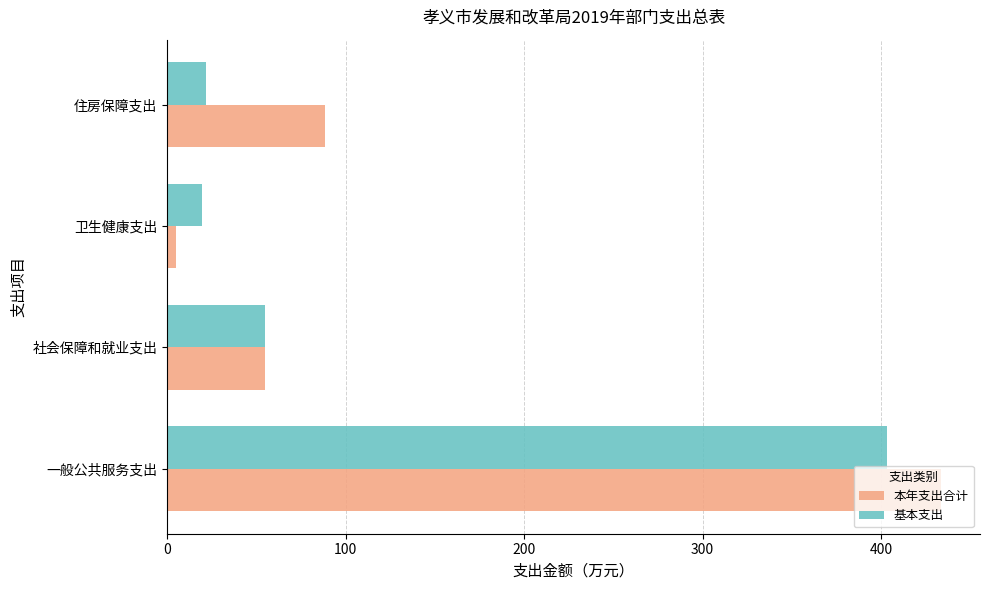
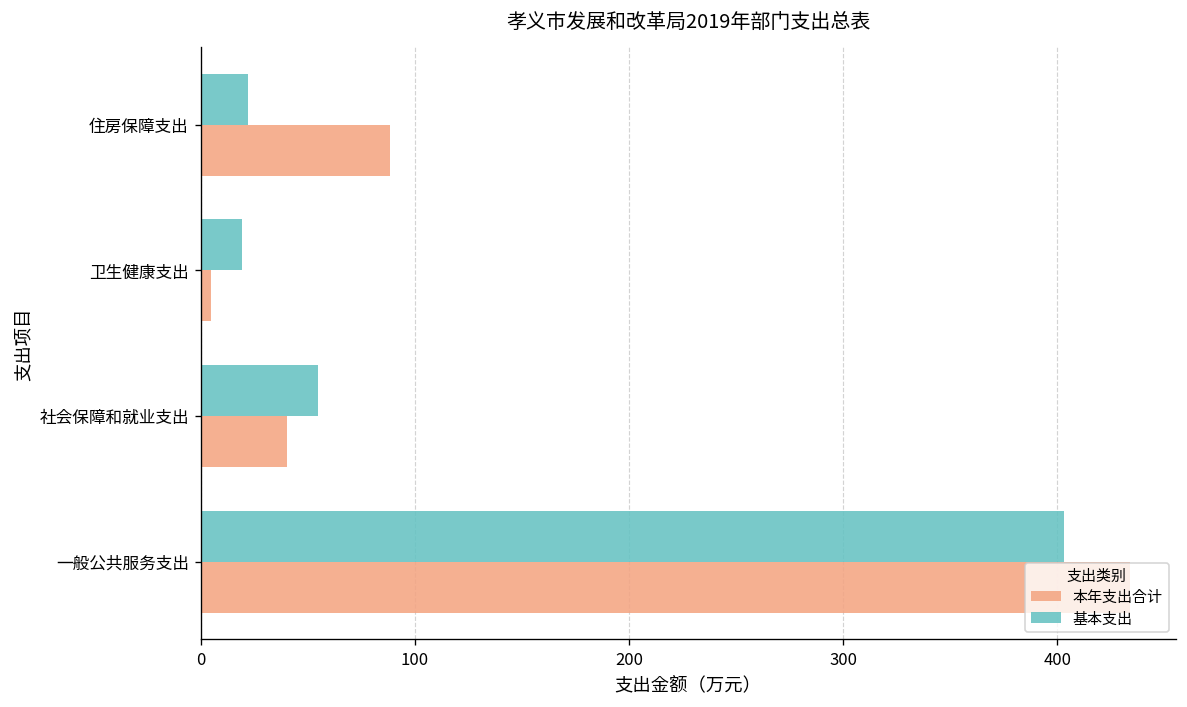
  {
    "本年支出合计": {
      "住房保障支出": 88,
      "卫生健康支出": 5,
-     "社会保障和就业支出": 55
+     "社会保障和就业支出": 40
    },
    "基本支出": {
      "住房保障支出": 22,
      "卫生健康支出": 20,
      "社会保障和就业支出": 55,
      "一般公共服务支出": 403
    }
  }
